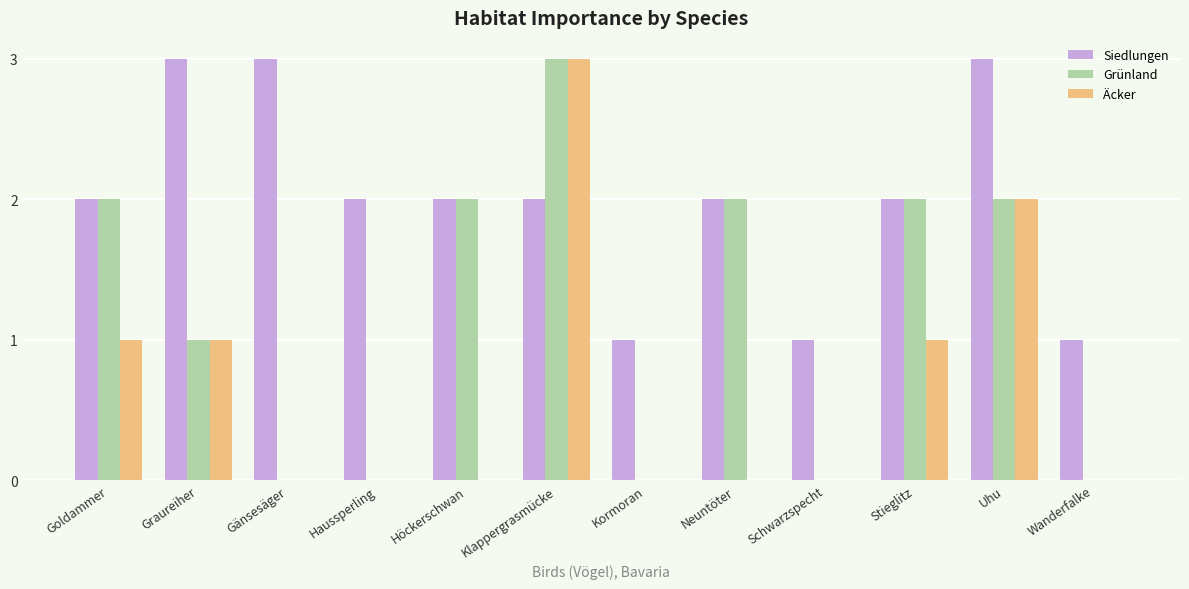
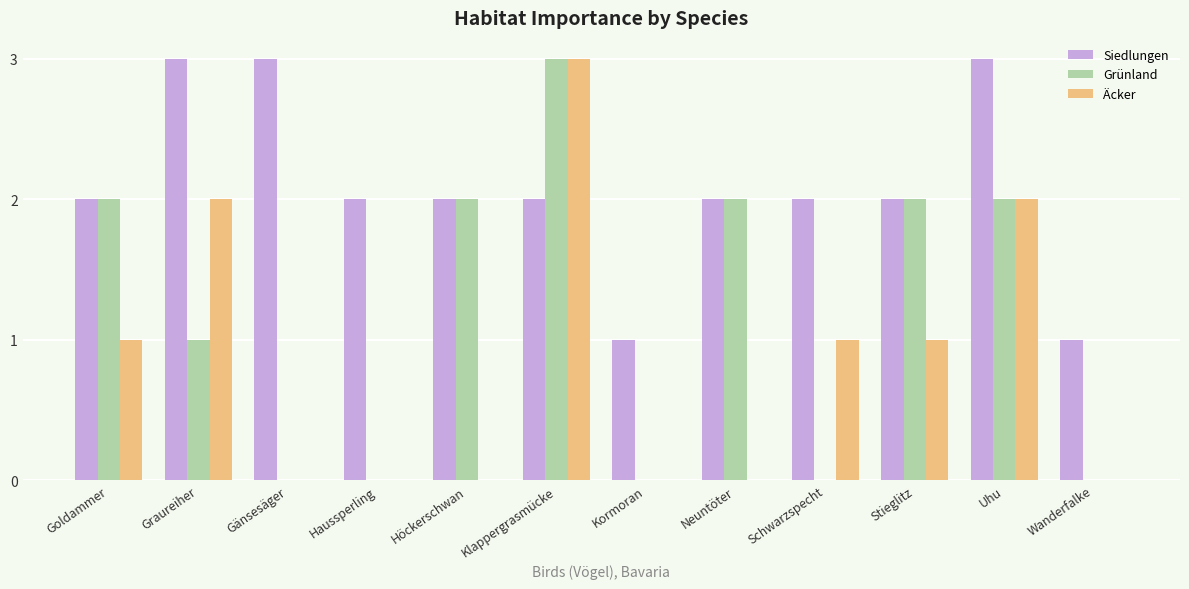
  {
    "Siedlungen": {
      "Goldammer": 2,
      "Graureiher": 3,
      "Gänsesäger": 3,
      "Haussperling": 2,
      "Höckerschwan": 2,
      "Klappergrasmücke": 2,
      "Kormoran": 1,
      "Neuntöter": 2,
-     "Schwarzspecht": 1,
+     "Schwarzspecht": 2,
      "Stieglitz": 2,
      "Uhu": 3,
      "Wanderfalke": 1
    },
    "Grünland": {
      "Goldammer": 2,
      "Graureiher": 1,
      "Gänsesäger": 0,
      "Haussperling": 0,
      "Höckerschwan": 2,
      "Klappergrasmücke": 3,
      "Kormoran": 0,
      "Neuntöter": 2,
      "Schwarzspecht": 0,
      "Stieglitz": 2,
      "Uhu": 2,
      "Wanderfalke": 0
    },
    "Äcker": {
      "Goldammer": 1,
-     "Graureiher": 1,
+     "Graureiher": 2,
      "Gänsesäger": 0,
      "Haussperling": 0,
      "Höckerschwan": 0,
      "Klappergrasmücke": 3,
      "Kormoran": 0,
      "Neuntöter": 0,
-     "Schwarzspecht": 0,
+     "Schwarzspecht": 1,
      "Stieglitz": 1,
      "Uhu": 2,
      "Wanderfalke": 0
    }
  }
